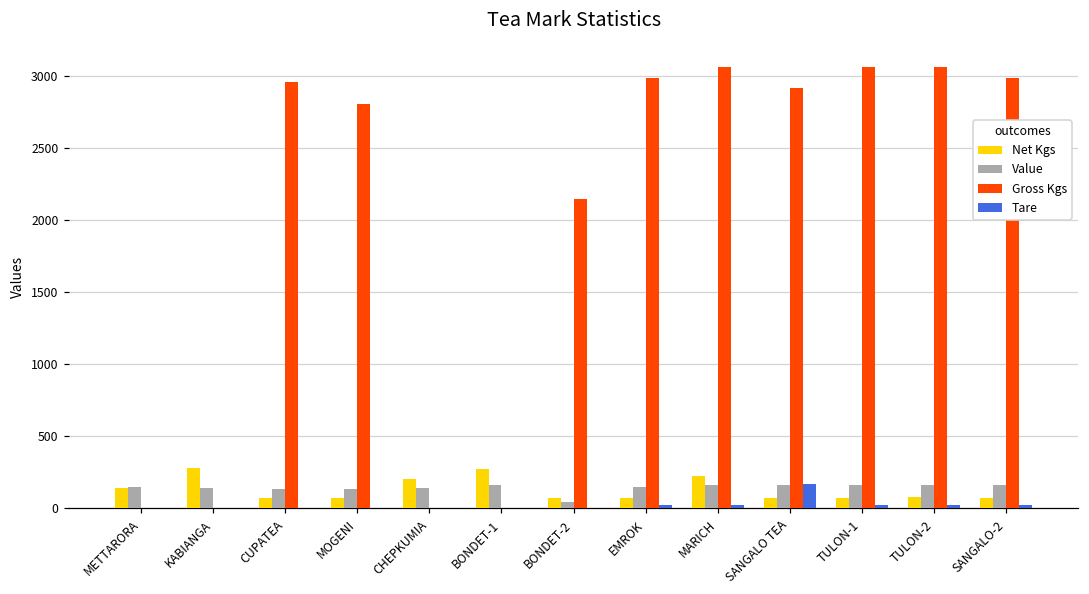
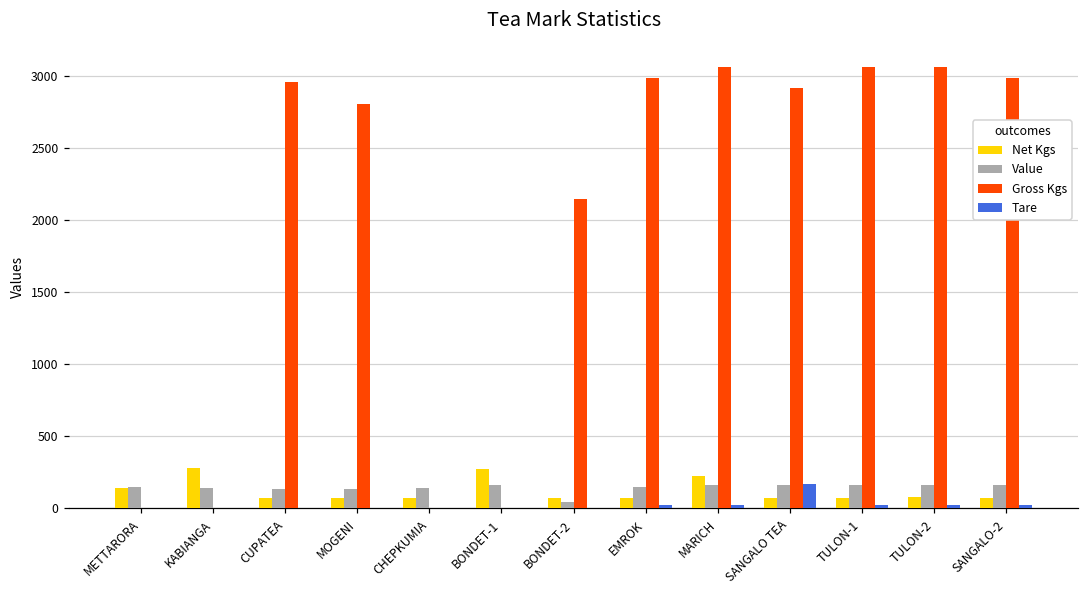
  {
    "Net Kgs": {
      "METTARORA": 140,
      "KABIANGA": 280,
      "CUPATEA": 70,
      "MOGENI": 70,
-     "CHEPKUMIA": 200,
+     "CHEPKUMIA": 70,
      "BONDET-1": 270,
      "BONDET-2": 70,
      "EMROK": 70,
      "MARICH": 230,
      "SANGALO TEA": 70,
      "TULON-1": 70,
      "TULON-2": 80,
      "SANGALO-2": 70
    },
    "Value": {
      "METTARORA": 150,
      "KABIANGA": 140,
      "CUPATEA": 130,
      "MOGENI": 130,
      "CHEPKUMIA": 140,
      "BONDET-1": 160,
      "BONDET-2": 40,
      "EMROK": 150,
      "MARICH": 160,
      "SANGALO TEA": 160,
      "TULON-1": 160,
      "TULON-2": 160,
      "SANGALO-2": 160
    },
    "Gross Kgs": {
      "METTARORA": 0,
      "KABIANGA": 0,
      "CUPATEA": 2960,
      "MOGENI": 2800,
      "CHEPKUMIA": 0,
      "BONDET-1": 0,
      "BONDET-2": 2140,
      "EMROK": 2980,
      "MARICH": 3060,
      "SANGALO TEA": 2920,
      "TULON-1": 3060,
      "TULON-2": 3060,
      "SANGALO-2": 2980
    },
    "Tare": {
      "METTARORA": 0,
      "KABIANGA": 0,
      "CUPATEA": 0,
      "CHEPKUMIA": 0,
      "BONDET-1": 0,
      "BONDET-2": 0,
      "EMROK": 20,
      "MARICH": 20,
      "SANGALO TEA": 170,
      "TULON-1": 20,
      "TULON-2": 20,
      "SANGALO-2": 20
    }
  }
